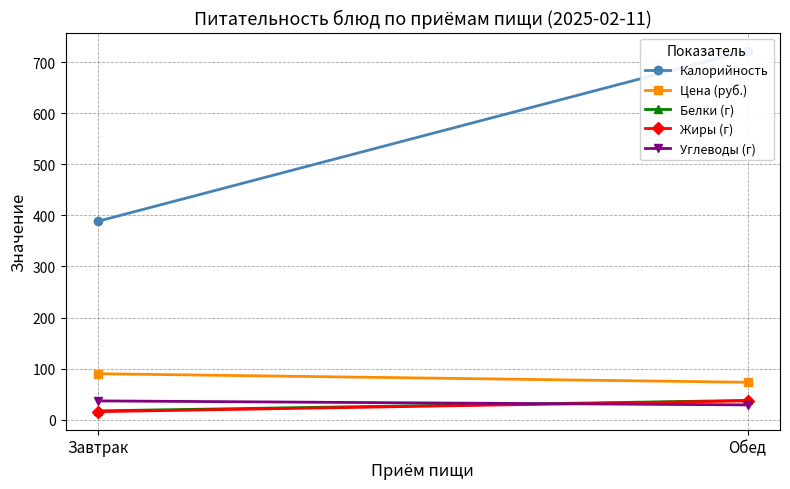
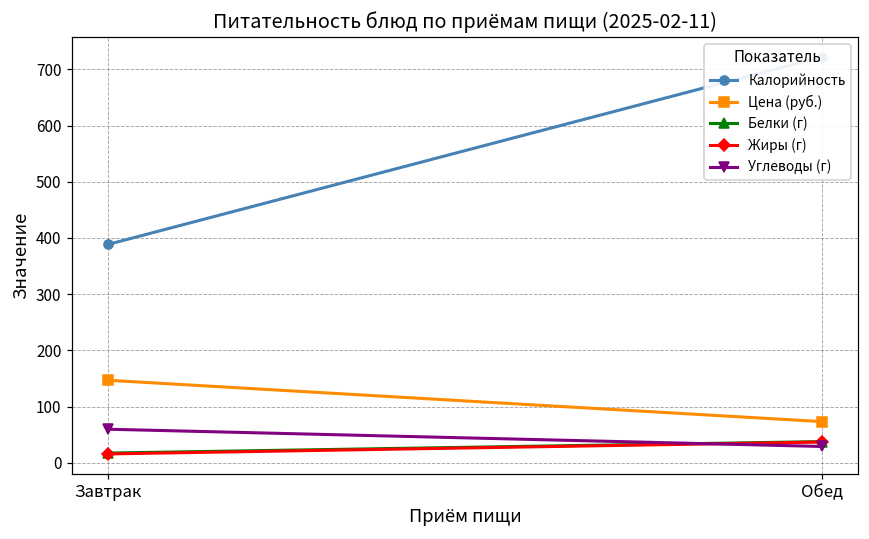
  {
    "Калорийность": {
      "Завтрак": 390
    },
    "Цена (руб.)": {
-     "Завтрак": 90,
+     "Завтрак": 150,
      "Обед": 70
    },
    "Углеводы (г)": {
-     "Завтрак": 40,
+     "Завтрак": 60,
      "Обед": 30
    }
  }
